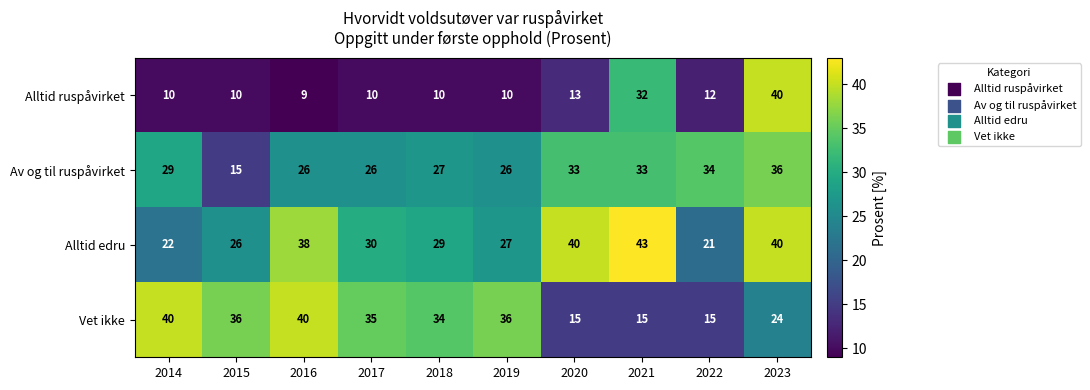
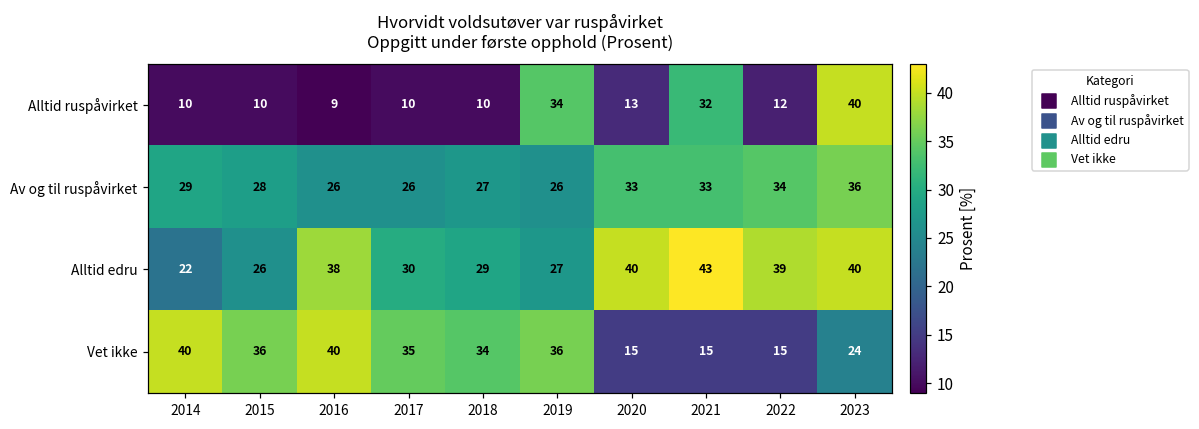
  {
    "Alltid ruspåvirket": {
      "2014": 10,
      "2015": 10,
      "2016": 9,
      "2017": 10,
      "2018": 10,
-     "2019": 10,
+     "2019": 34,
      "2020": 13,
      "2021": 32,
      "2022": 12,
      "2023": 40
    },
    "Av og til ruspåvirket": {
      "2014": 29,
-     "2015": 15,
+     "2015": 28,
      "2016": 26,
      "2017": 26,
      "2018": 27,
      "2019": 26,
      "2020": 33,
      "2021": 33,
      "2022": 34,
      "2023": 36
    },
    "Alltid edru": {
      "2014": 22,
      "2015": 26,
      "2016": 38,
      "2017": 30,
      "2018": 29,
      "2019": 27,
      "2020": 40,
      "2021": 43,
-     "2022": 21,
+     "2022": 39,
      "2023": 40
    },
    "Vet ikke": {
      "2014": 40,
      "2015": 36,
      "2016": 40,
      "2017": 35,
      "2018": 34,
      "2019": 36,
      "2020": 15,
      "2021": 15,
      "2022": 15,
      "2023": 24
    }
  }
